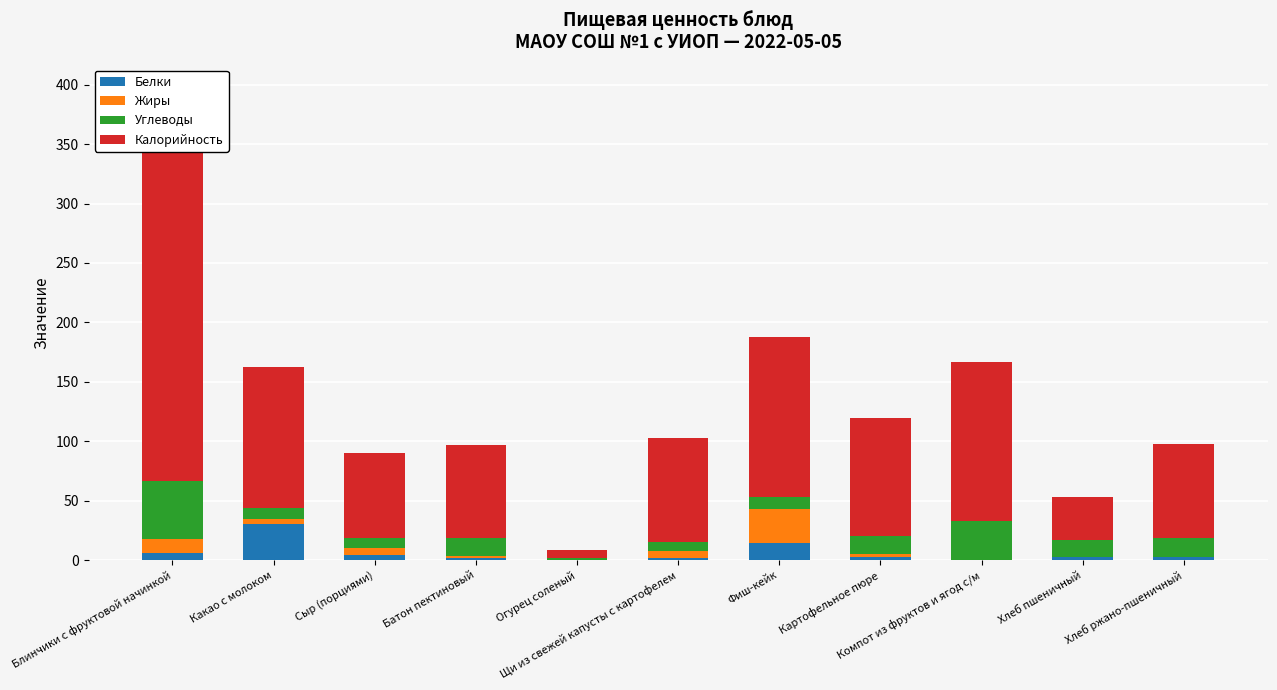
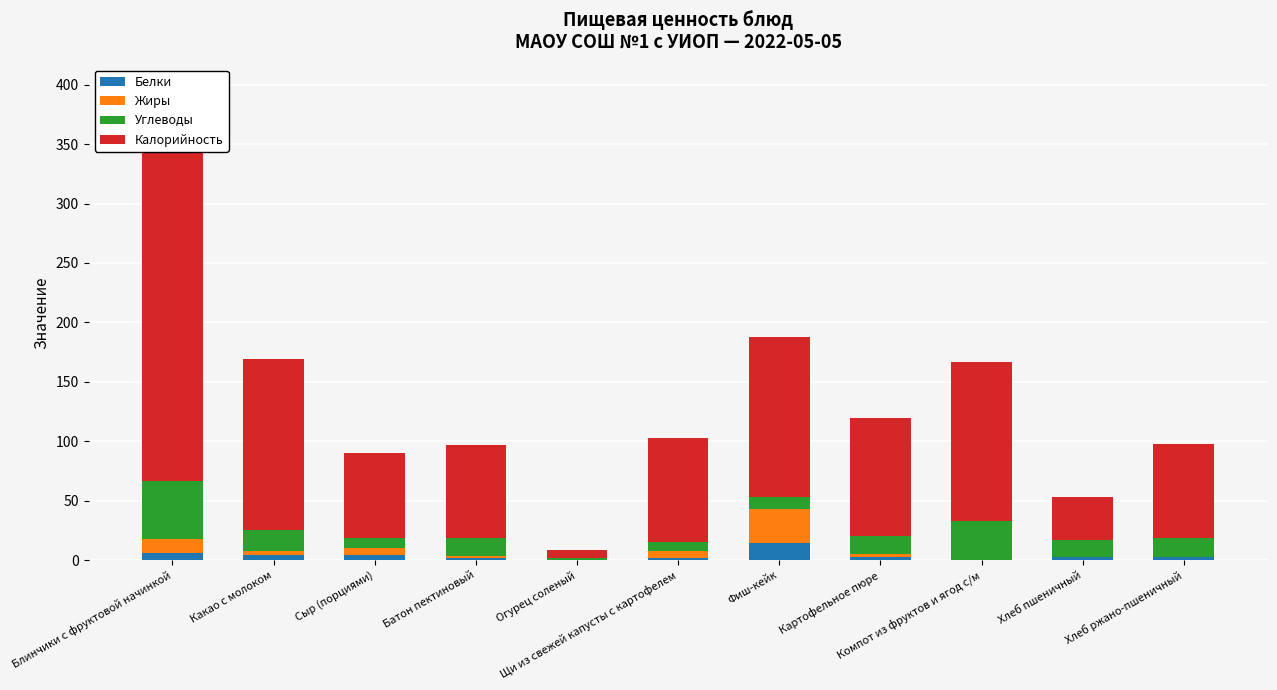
  {
    "Белки": {
      "Блинчики с фруктовой начинкой": 6,
-     "Какао с молоком": 31,
+     "Какао с молоком": 4,
      "Сыр (порциями)": 5,
      "Батон пектиновый": 2,
      "Фиш-кейк": 14,
      "Картофельное пюре": 3,
      "Хлеб пшеничный": 2,
      "Хлеб ржано-пшеничный": 3
    },
    "Жиры": {
      "Блинчики с фруктовой начинкой": 12,
      "Какао с молоком": 4,
      "Сыр (порциями)": 6,
      "Огурец соленый": 0,
      "Щи из свежей капусты с картофелем": 6,
      "Фиш-кейк": 28,
      "Картофельное пюре": 2
    },
    "Углеводы": {
      "Блинчики с фруктовой начинкой": 49,
-     "Какао с молоком": 9,
+     "Какао с молоком": 18,
      "Сыр (порциями)": 8,
      "Батон пектиновый": 15,
      "Щи из свежей капусты с картофелем": 7,
      "Фиш-кейк": 11,
      "Картофельное пюре": 15,
      "Компот из фруктов и ягод с/м": 33,
      "Хлеб пшеничный": 15,
      "Хлеб ржано-пшеничный": 16
    },
    "Калорийность": {
-     "Какао с молоком": 119,
+     "Какао с молоком": 144,
      "Сыр (порциями)": 72,
      "Батон пектиновый": 79,
      "Огурец соленый": 7,
      "Щи из свежей капусты с картофелем": 88,
      "Фиш-кейк": 134,
      "Картофельное пюре": 99,
      "Компот из фруктов и ягод с/м": 134,
      "Хлеб пшеничный": 36,
      "Хлеб ржано-пшеничный": 79
    }
  }
